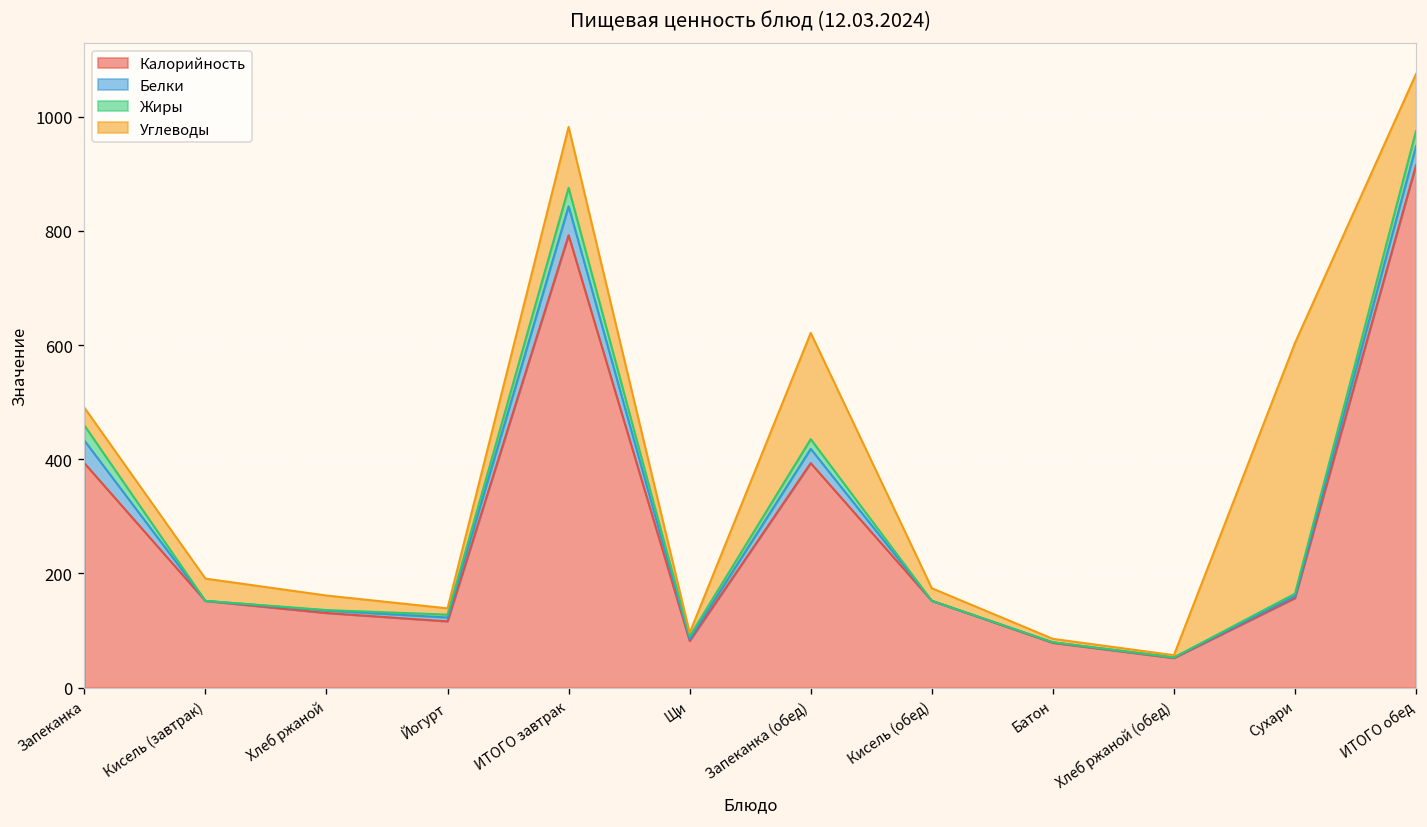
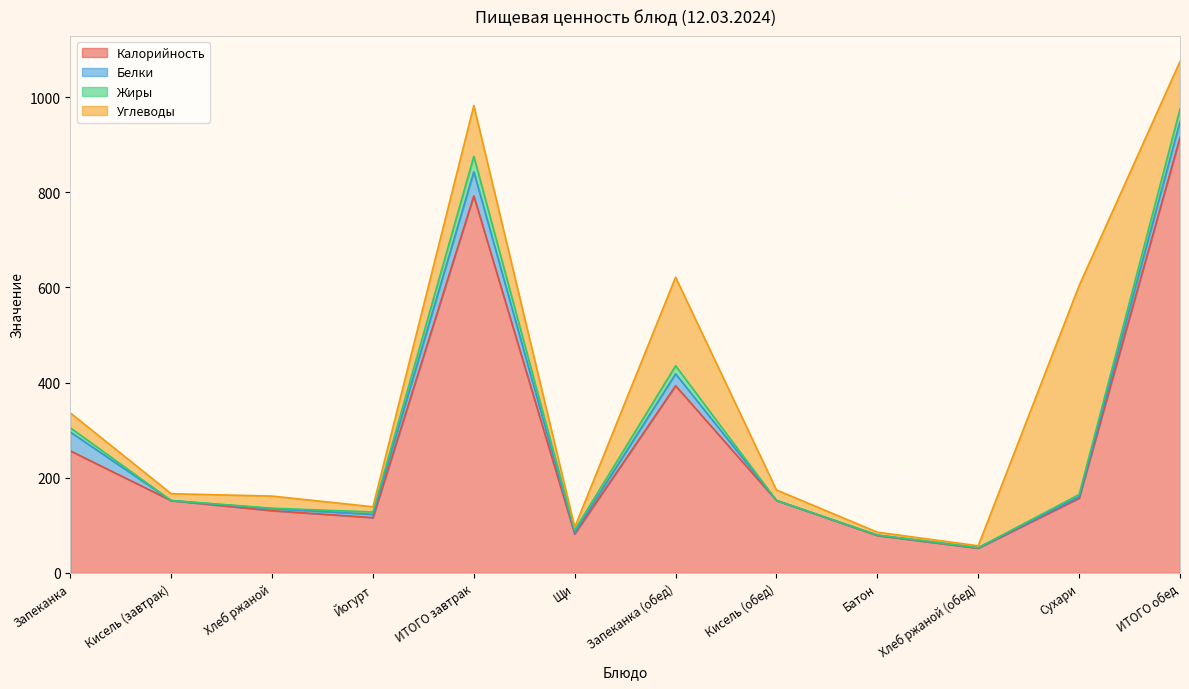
  {
    "Калорийность": {
-     "Запеканка": 390,
+     "Запеканка": 260,
      "Йогурт": 120,
      "ИТОГО завтрак": 790,
      "Запеканка (обед)": 390,
      "ИТОГО обед": 920
    },
    "Белки": {
      "Запеканка": 40,
      "ИТОГО завтрак": 50,
      "Запеканка (обед)": 30,
      "ИТОГО обед": 30
    },
    "Жиры": {
-     "Запеканка": 30,
+     "Запеканка": 10,
      "ИТОГО завтрак": 30,
      "Запеканка (обед)": 20,
      "ИТОГО обед": 30
    },
    "Углеводы": {
      "Запеканка": 30,
-     "Кисель (завтрак)": 40,
+     "Кисель (завтрак)": 10,
      "Хлеб ржаной": 30,
      "Йогурт": 10,
      "ИТОГО завтрак": 110,
      "Щи": 10,
      "Запеканка (обед)": 190,
      "Кисель (обед)": 20,
      "Батон": 10,
      "Сухари": 440,
      "ИТОГО обед": 100
    }
  }
